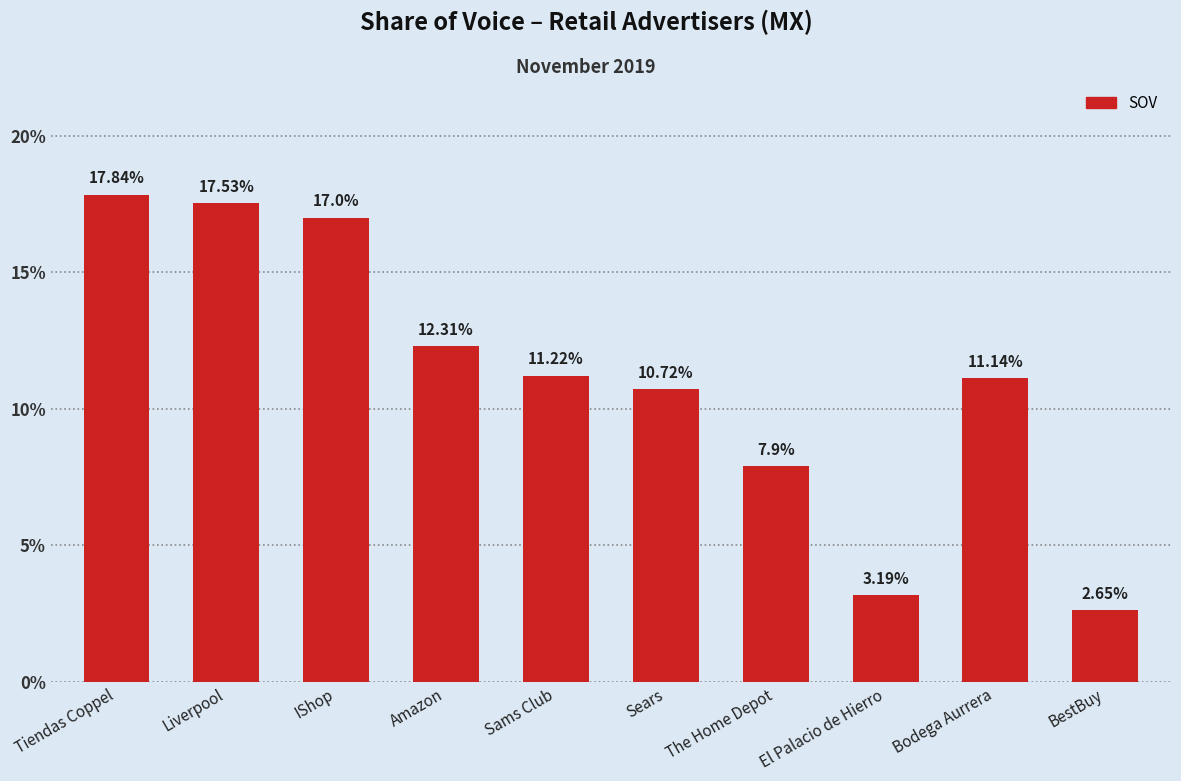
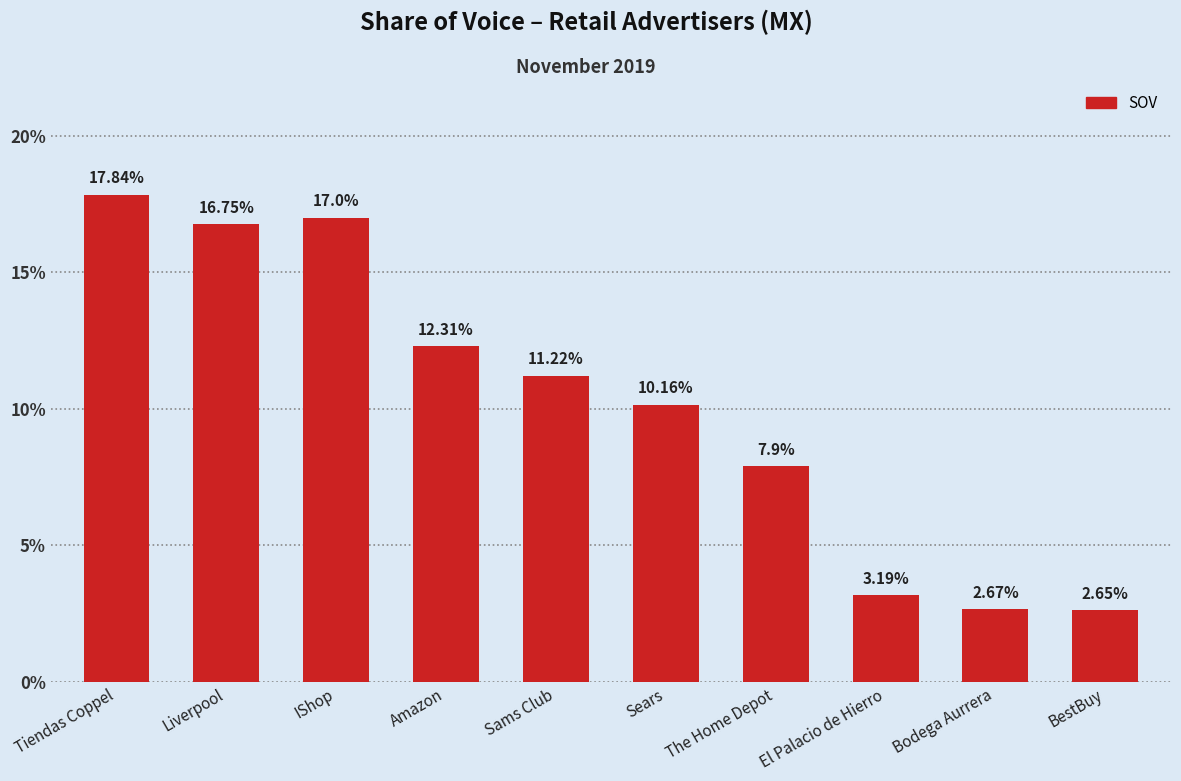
  {
    "Tiendas Coppel": "17.84%",
-   "Liverpool": "17.53%",
+   "Liverpool": "16.75%",
    "IShop": "17.0%",
    "Amazon": "12.31%",
    "Sams Club": "11.22%",
-   "Sears": "10.72%",
+   "Sears": "10.16%",
    "The Home Depot": "7.9%",
    "El Palacio de Hierro": "3.19%",
-   "Bodega Aurrera": "11.14%",
+   "Bodega Aurrera": "2.67%",
    "BestBuy": "2.65%"
  }
